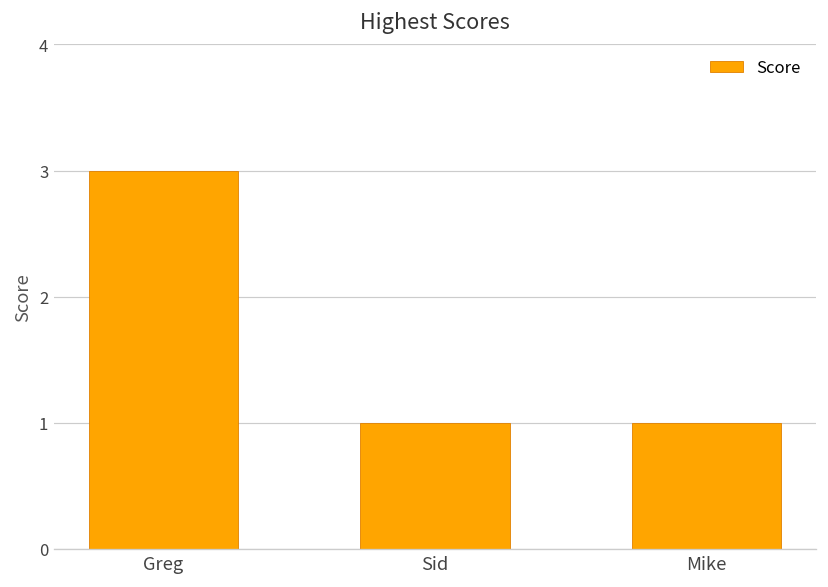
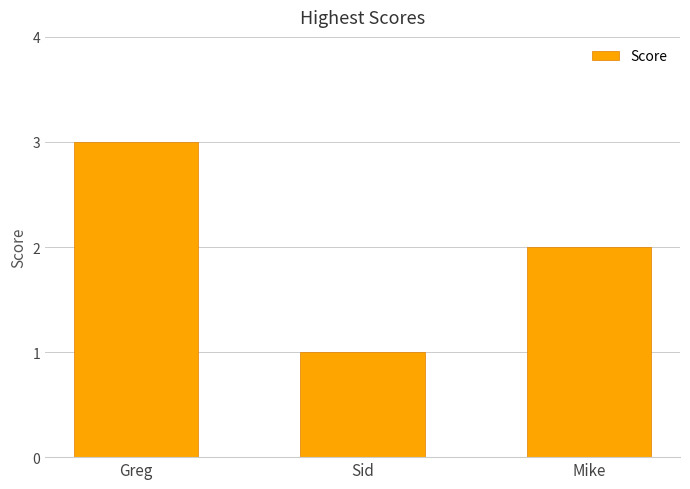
  {
    "Greg": 3,
    "Sid": 1,
-   "Mike": 1
+   "Mike": 2
  }
